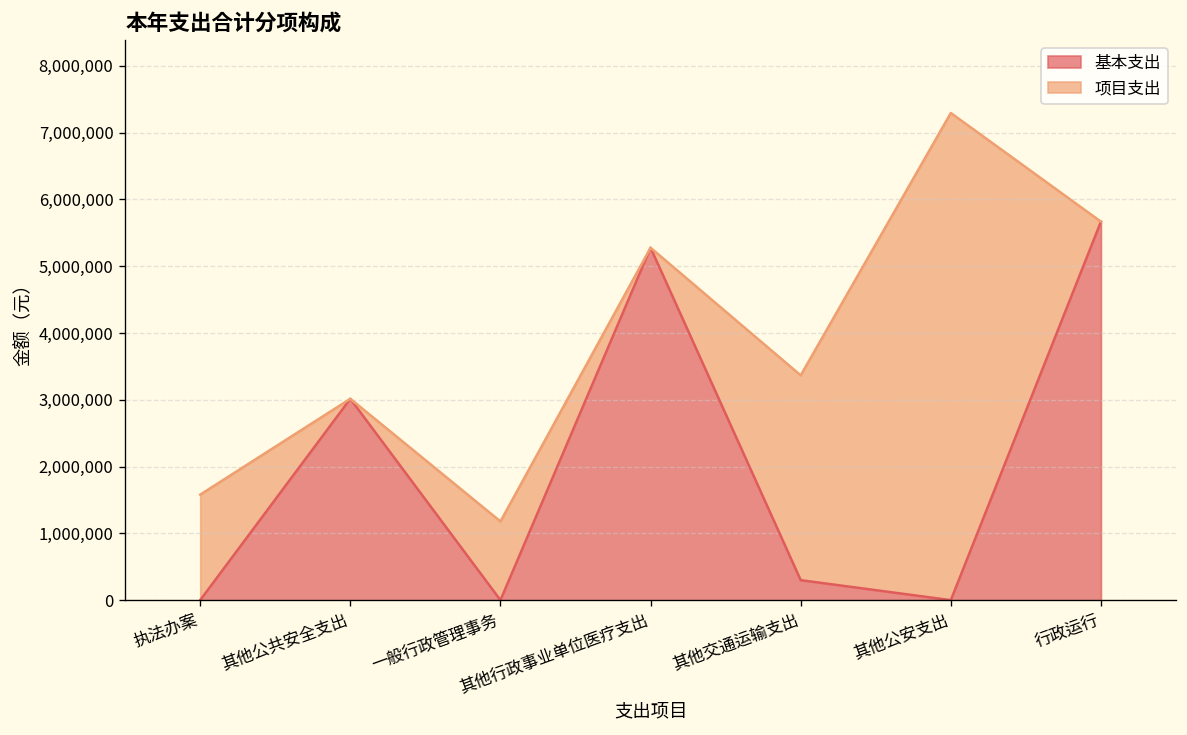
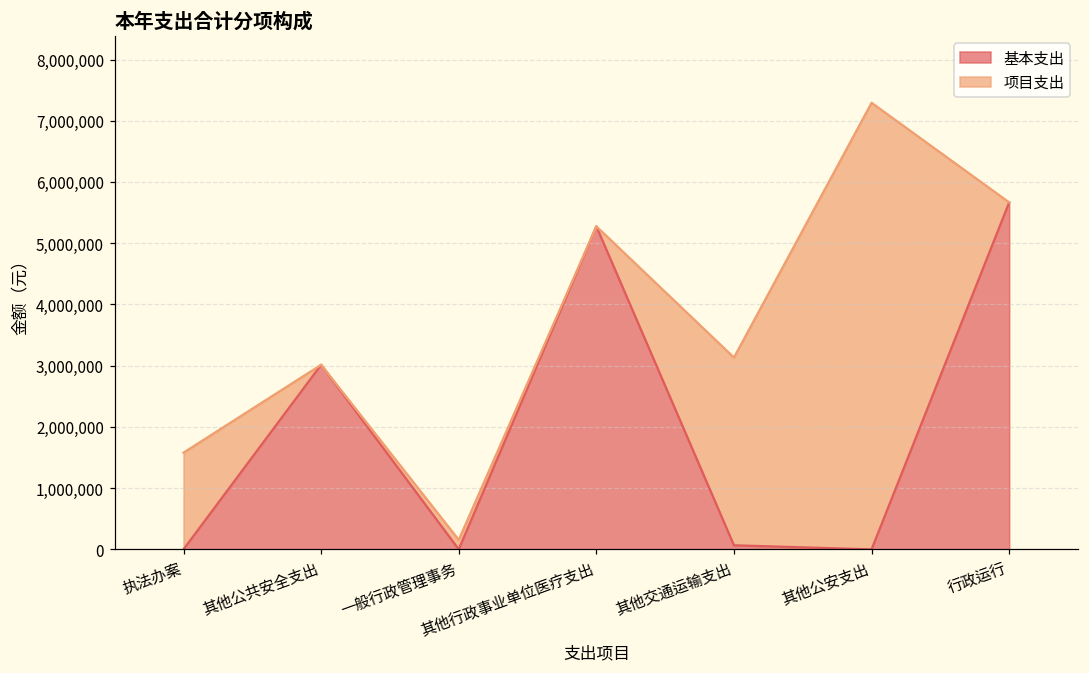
  {
    "基本支出": {
      "执法办案": "0",
      "一般行政管理事务": "0",
-     "其他交通运输支出": "300,000",
+     "其他交通运输支出": "100,000",
      "其他公安支出": "0"
    },
    "项目支出": {
      "执法办案": "1,600,000",
-     "一般行政管理事务": "1,200,000",
+     "一般行政管理事务": "200,000",
      "其他交通运输支出": "3,100,000",
      "其他公安支出": "7,300,000"
    }
  }
